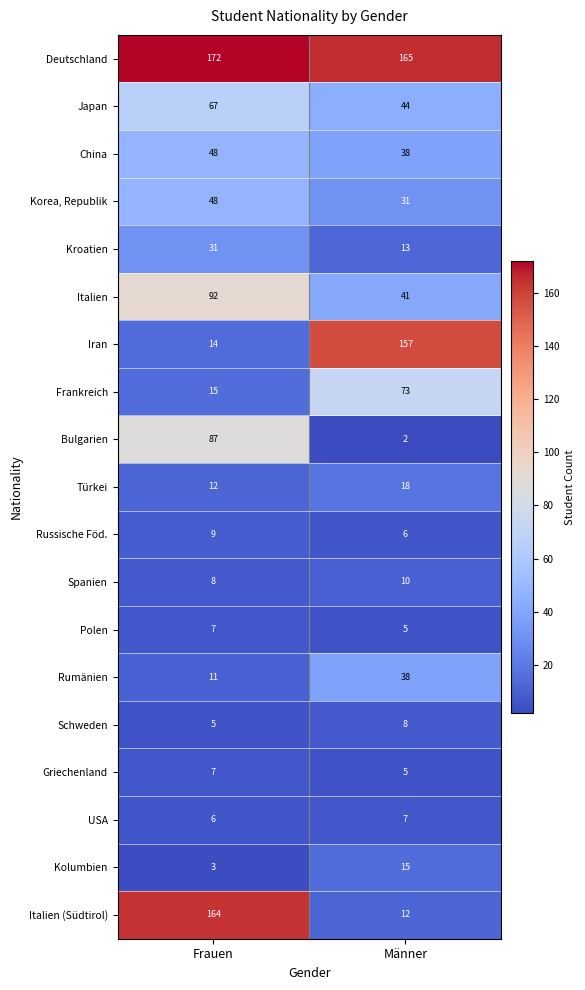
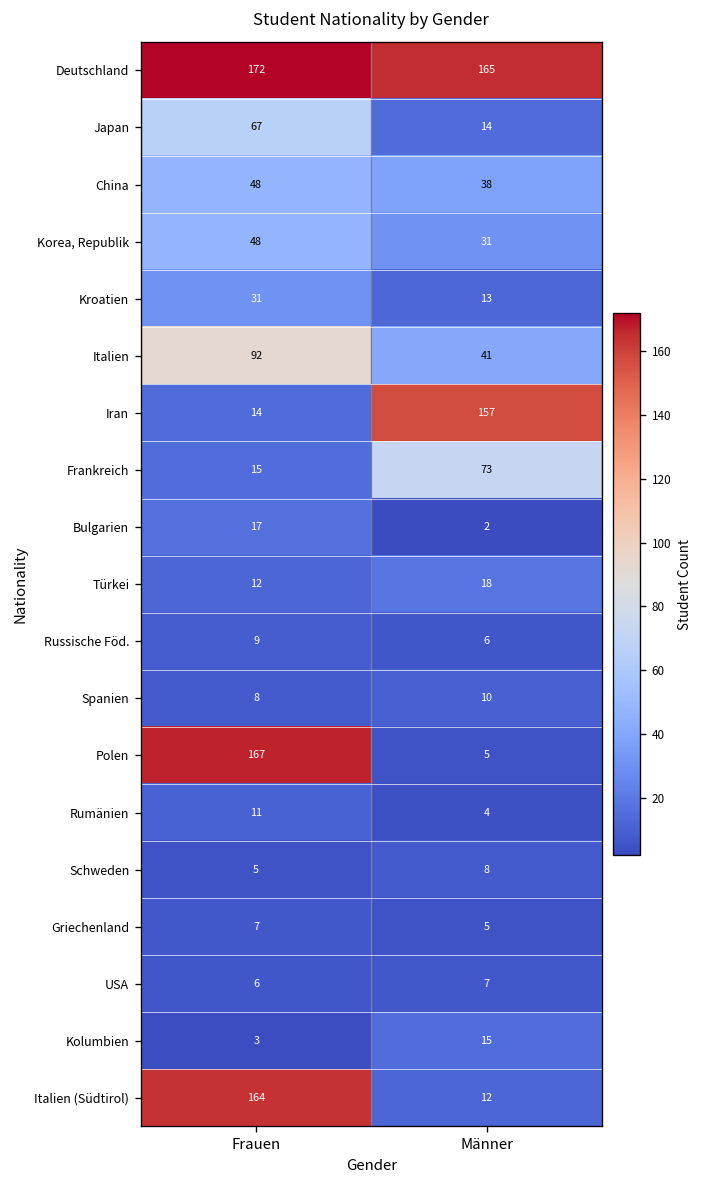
  {
    "Deutschland": {
      "Frauen": 172,
      "Männer": 165
    },
    "Japan": {
      "Frauen": 67,
-     "Männer": 44
+     "Männer": 14
    },
    "China": {
      "Frauen": 48,
      "Männer": 38
    },
    "Korea, Republik": {
      "Frauen": 48,
      "Männer": 31
    },
    "Kroatien": {
      "Frauen": 31,
      "Männer": 13
    },
    "Italien": {
      "Frauen": 92,
      "Männer": 41
    },
    "Iran": {
      "Frauen": 14,
      "Männer": 157
    },
    "Frankreich": {
      "Frauen": 15,
      "Männer": 73
    },
    "Bulgarien": {
-     "Frauen": 87,
+     "Frauen": 17,
      "Männer": 2
    },
    "Türkei": {
      "Frauen": 12,
      "Männer": 18
    },
    "Russische Föd.": {
      "Frauen": 9,
      "Männer": 6
    },
    "Spanien": {
      "Frauen": 8,
      "Männer": 10
    },
    "Polen": {
-     "Frauen": 7,
+     "Frauen": 167,
      "Männer": 5
    },
    "Rumänien": {
      "Frauen": 11,
-     "Männer": 38
+     "Männer": 4
    },
    "Schweden": {
      "Frauen": 5,
      "Männer": 8
    },
    "Griechenland": {
      "Frauen": 7,
      "Männer": 5
    },
    "USA": {
      "Frauen": 6,
      "Männer": 7
    },
    "Kolumbien": {
      "Frauen": 3,
      "Männer": 15
    },
    "Italien (Südtirol)": {
      "Frauen": 164,
      "Männer": 12
    }
  }
